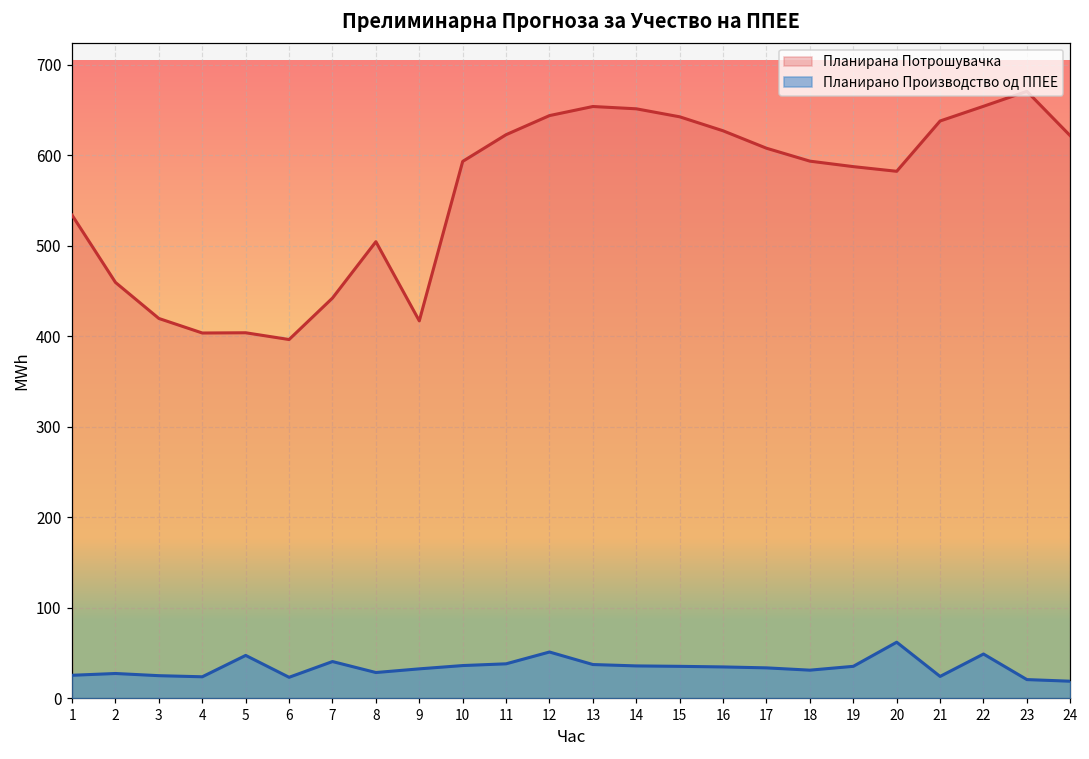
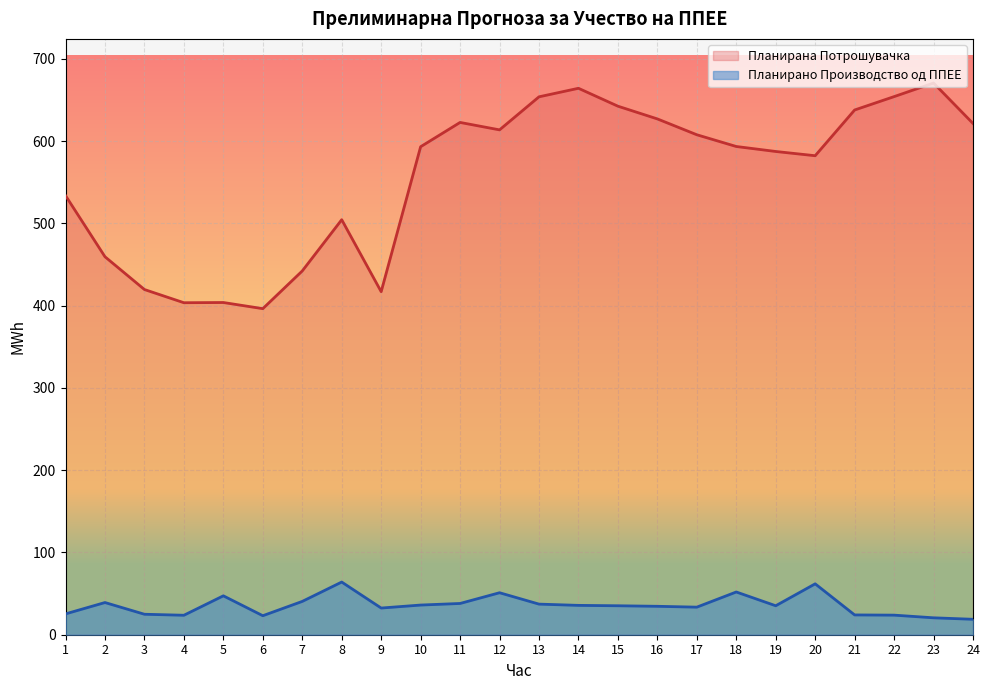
  {
    "Планирана Потрошувачка": {
      "1": 530,
      "2": 460,
      "3": 420,
      "4": 400,
      "5": 400,
      "6": 400,
      "7": 440,
      "8": 500,
      "9": 420,
      "10": 590,
      "11": 620,
-     "12": 640,
+     "12": 610,
      "13": 650,
-     "14": 650,
+     "14": 660,
      "15": 640,
      "16": 630,
      "17": 610,
      "18": 590,
      "19": 590,
      "20": 580,
      "21": 640,
      "22": 650,
      "24": 620
    },
    "Планирано Производство од ППЕЕ": {
      "1": 30,
-     "2": 30,
+     "2": 40,
      "3": 20,
      "4": 20,
      "5": 50,
      "6": 20,
      "7": 40,
-     "8": 30,
+     "8": 60,
      "9": 30,
      "10": 40,
      "11": 40,
      "12": 50,
      "13": 40,
      "14": 40,
      "15": 40,
      "16": 30,
      "17": 30,
-     "18": 30,
+     "18": 50,
      "19": 40,
      "20": 60,
      "21": 20,
-     "22": 50,
+     "22": 20,
      "23": 20,
      "24": 20
    }
  }
